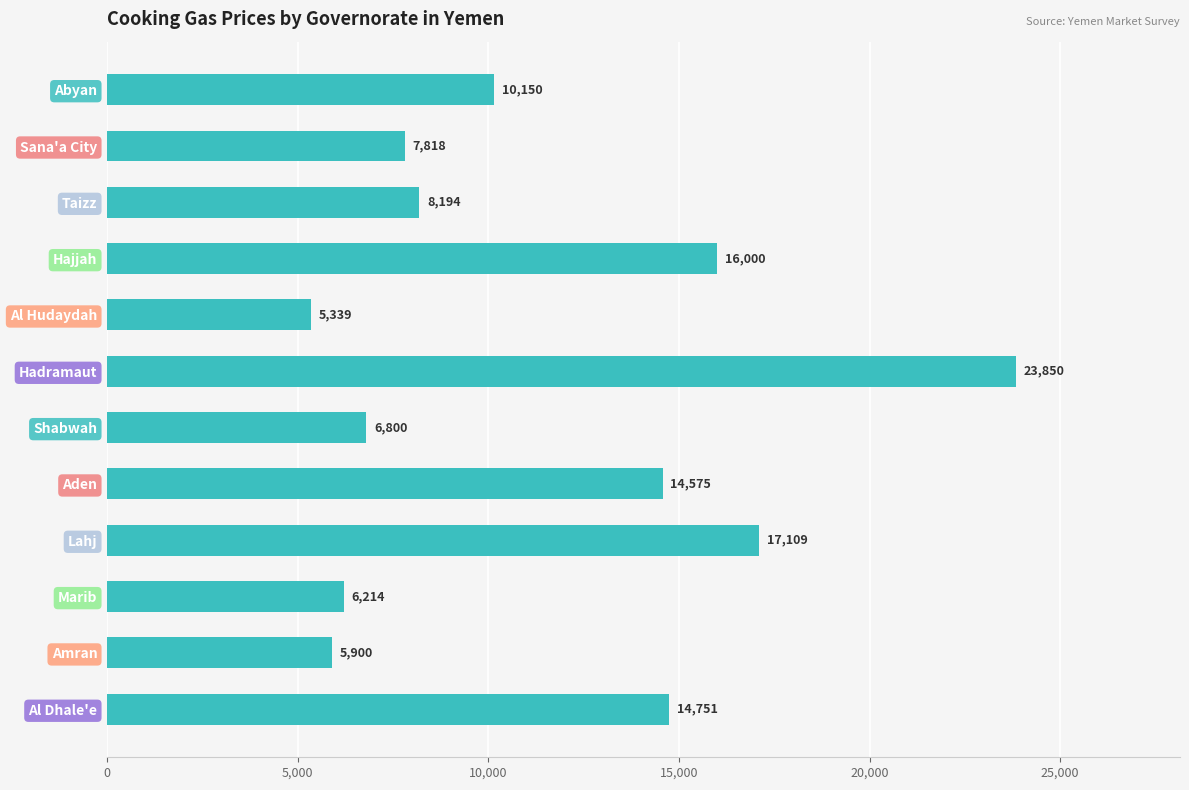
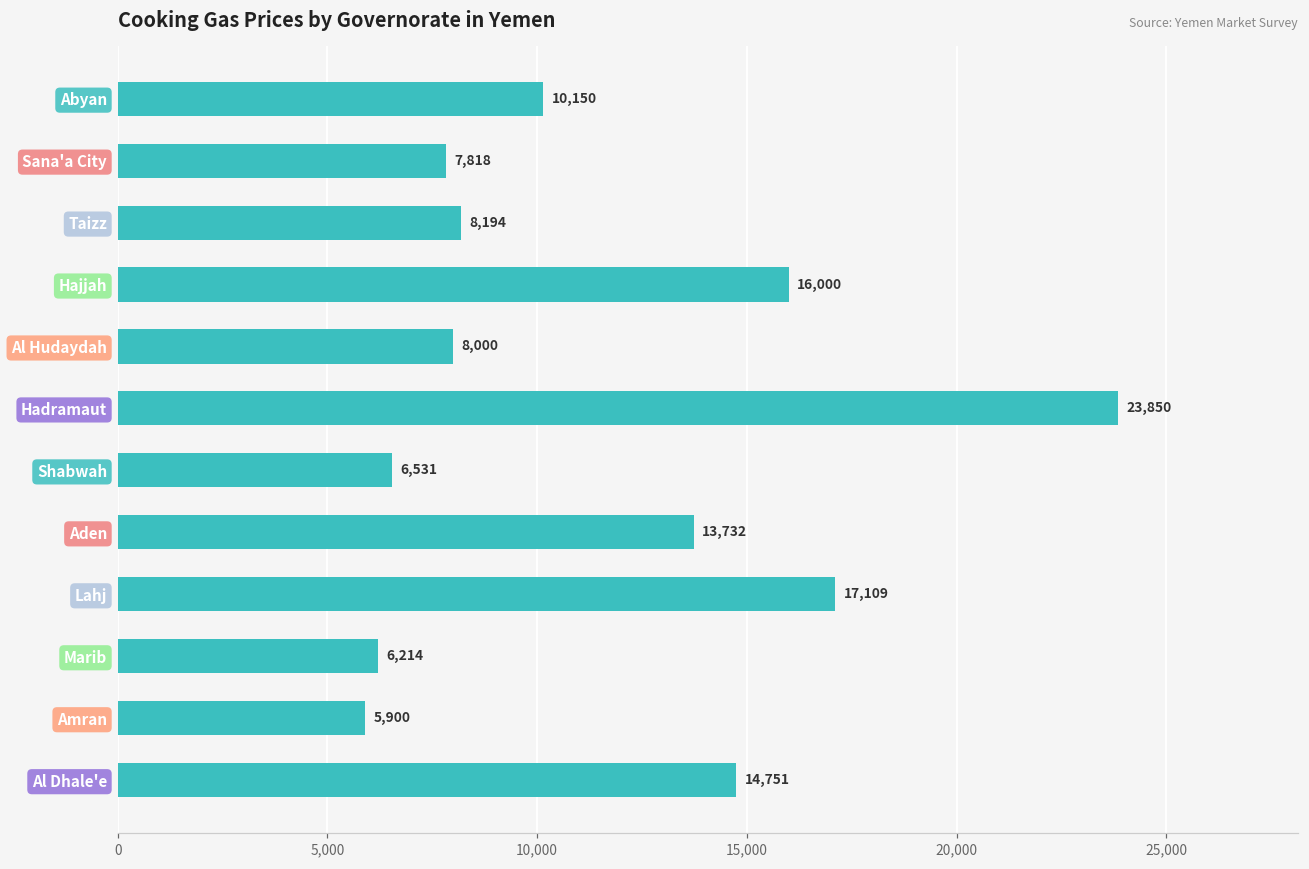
  {
    "Abyan": "10,150",
    "Sana'a City": "7,818",
    "Taizz": "8,194",
    "Hajjah": "16,000",
-   "Al Hudaydah": "5,339",
+   "Al Hudaydah": "8,000",
    "Hadramaut": "23,850",
-   "Shabwah": "6,800",
-   "Aden": "14,575",
+   "Shabwah": "6,531",
+   "Aden": "13,732",
    "Lahj": "17,109",
    "Marib": "6,214",
    "Amran": "5,900",
    "Al Dhale'e": "14,751"
  }
